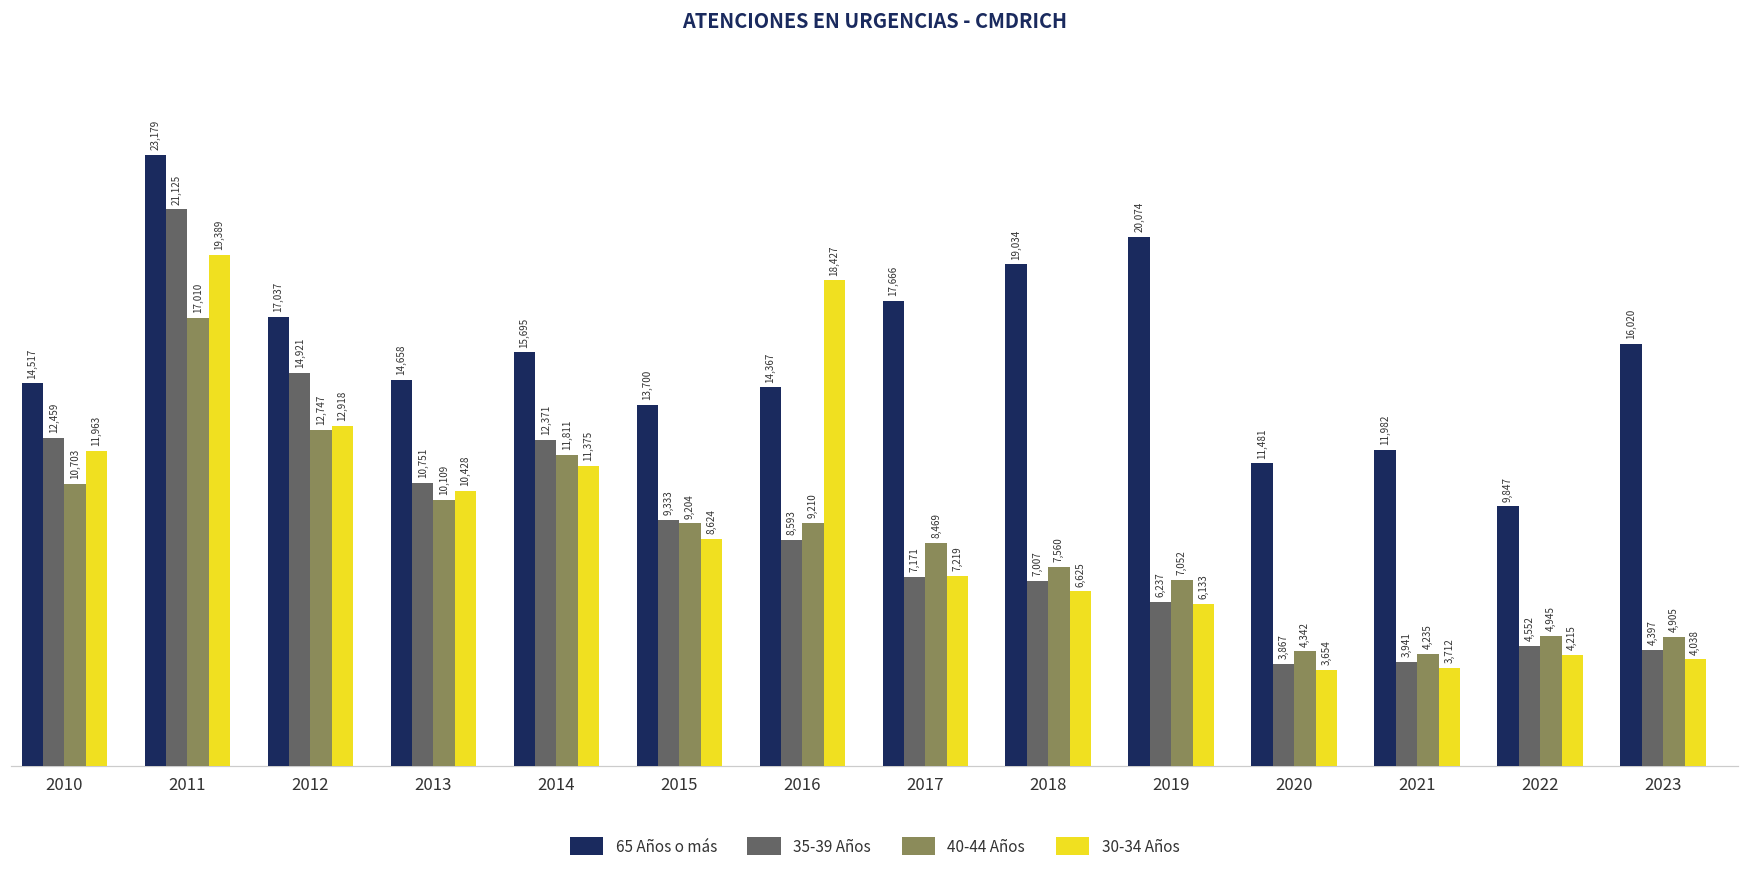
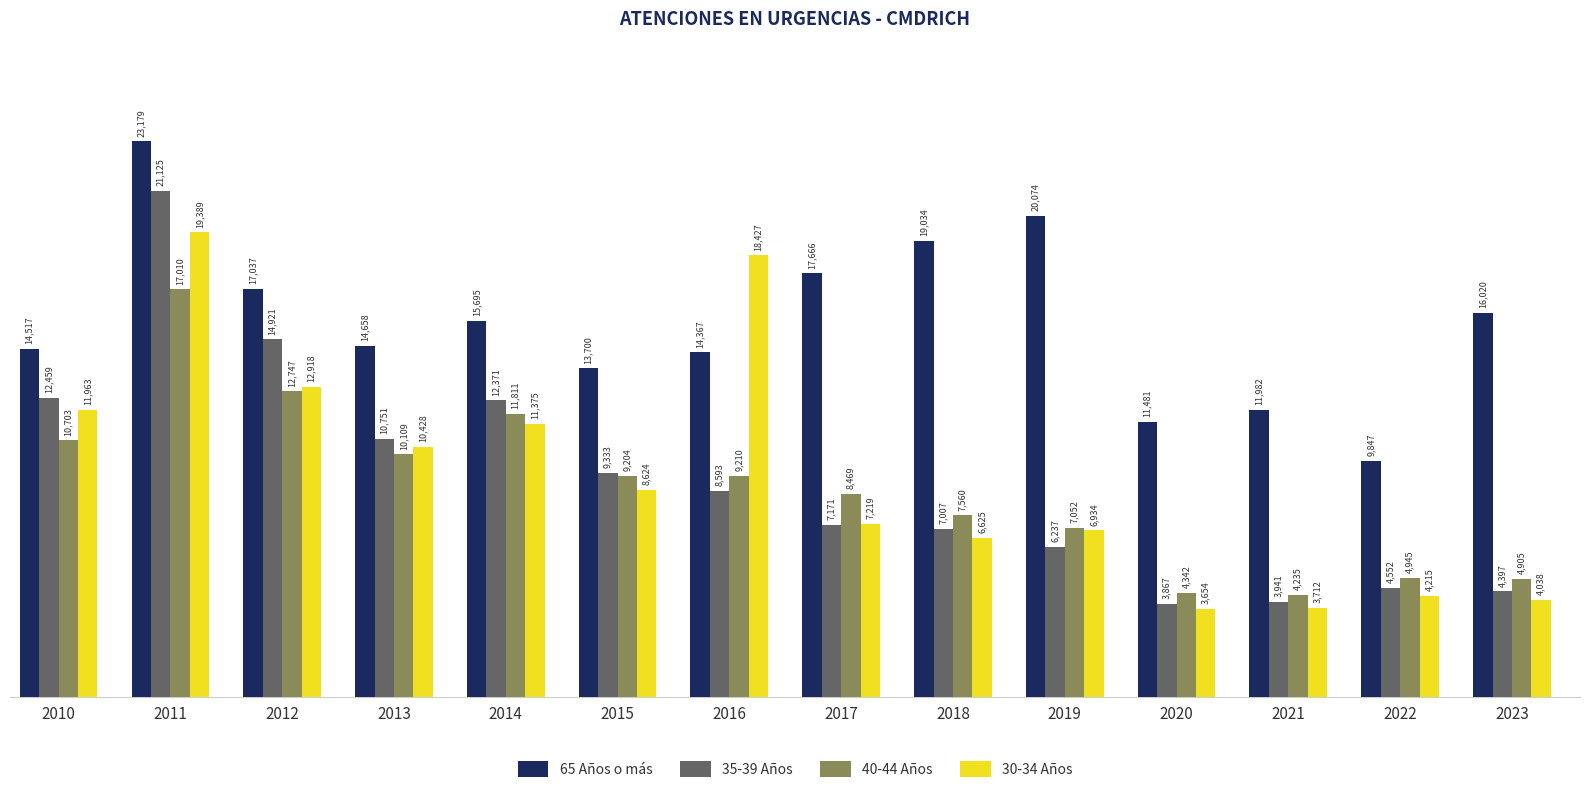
  {
    "65 Años o más": {
      "2010": "14,517",
      "2011": "23,179",
      "2012": "17,037",
      "2013": "14,658",
      "2014": "15,695",
      "2015": "13,700",
      "2016": "14,367",
      "2017": "17,666",
      "2018": "19,034",
      "2019": "20,074",
      "2020": "11,481",
      "2021": "11,982",
      "2022": "9,847",
      "2023": "16,020"
    },
    "30-34 Años": {
      "2010": "11,963",
      "2011": "19,389",
      "2012": "12,918",
      "2013": "10,428",
      "2014": "11,375",
      "2015": "8,624",
      "2016": "18,427",
      "2017": "7,219",
      "2018": "6,625",
-     "2019": "6,133",
+     "2019": "6,934",
      "2020": "3,654",
      "2021": "3,712",
      "2022": "4,215",
      "2023": "4,038"
    }
  }
